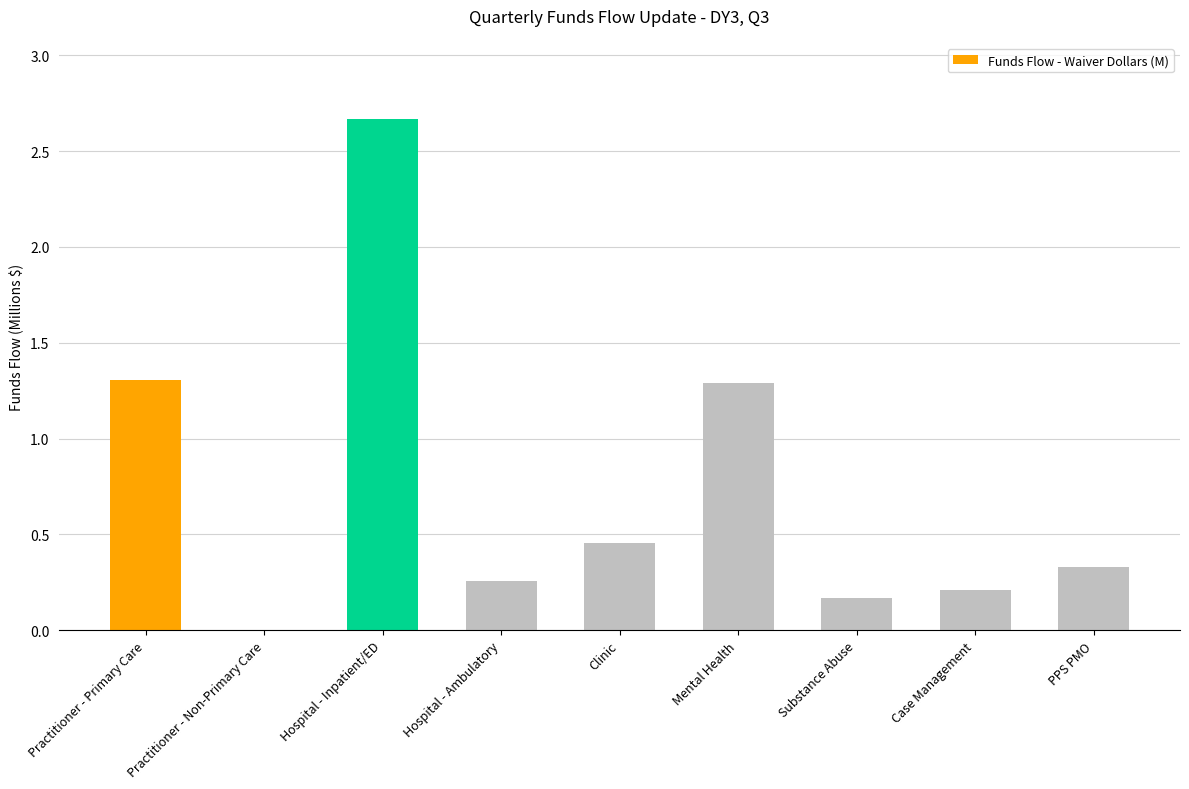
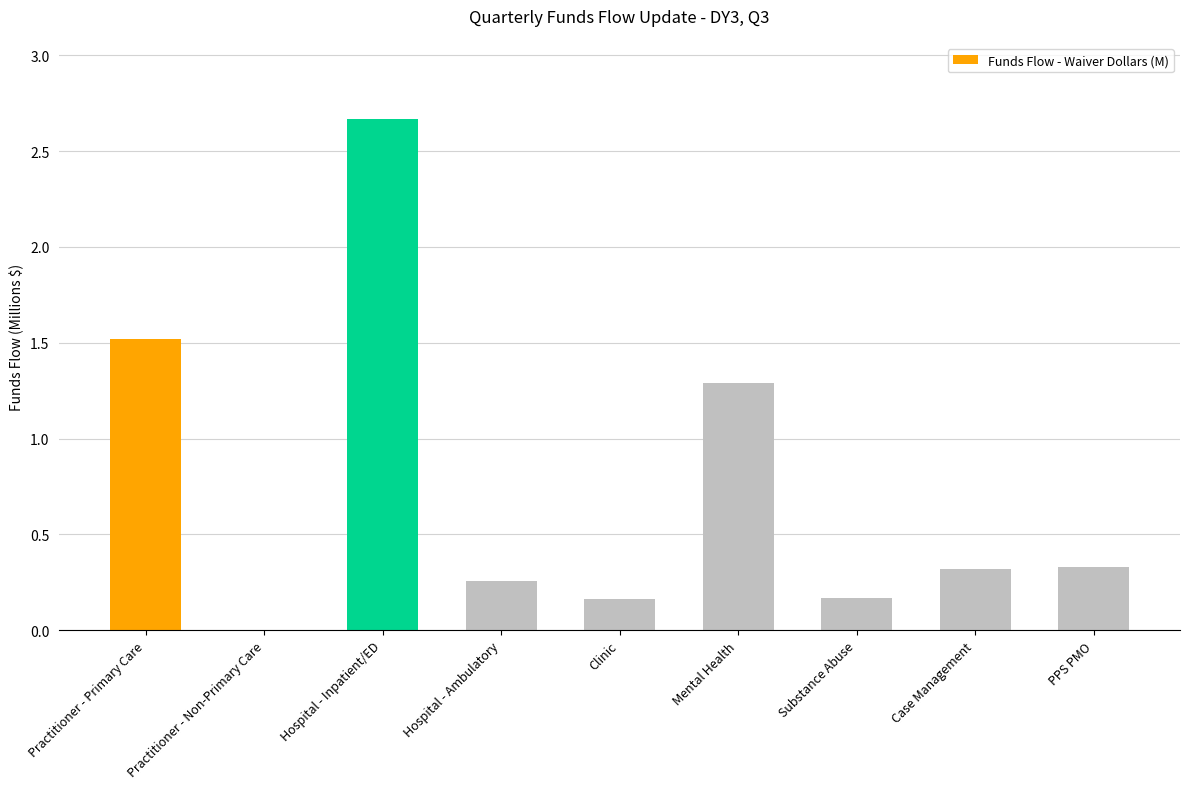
  {
-   "Practitioner - Primary Care": 1.31,
+   "Practitioner - Primary Care": 1.52,
    "Hospital - Inpatient/ED": 2.67,
    "Hospital - Ambulatory": 0.26,
-   "Clinic": 0.45,
+   "Clinic": 0.16,
    "Mental Health": 1.29,
    "Substance Abuse": 0.17,
-   "Case Management": 0.21,
+   "Case Management": 0.32,
    "PPS PMO": 0.33
  }
